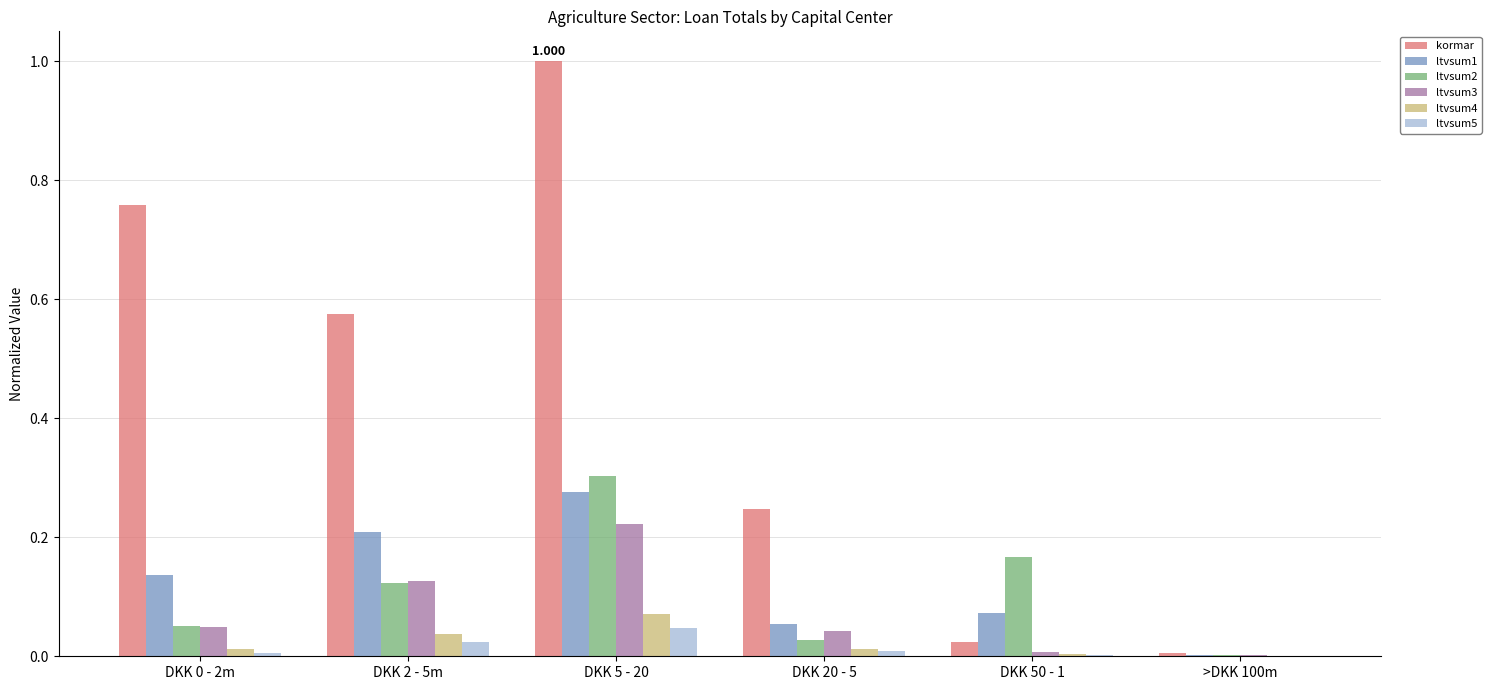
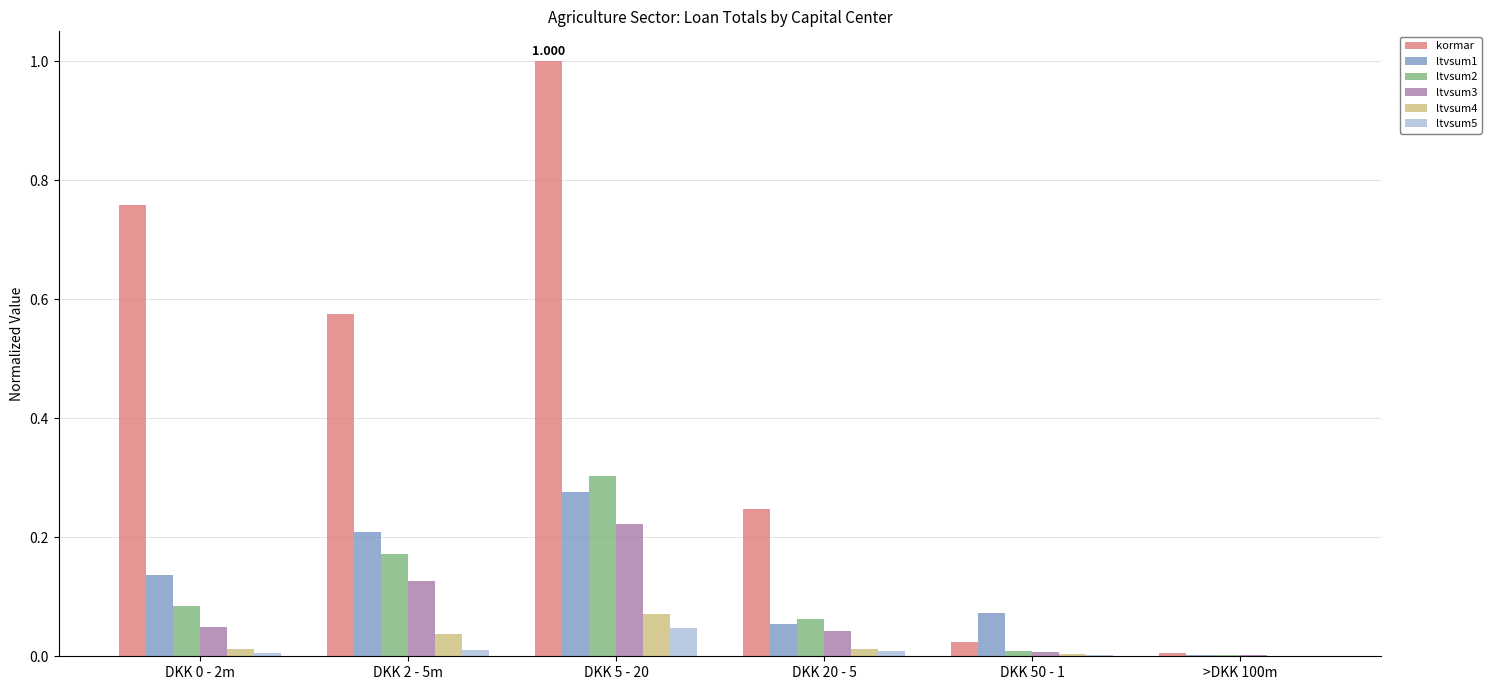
  {
    "kormar": {
      "DKK 5 - 20": 1.000
    },
    "ltvsum1": {
      "DKK 0 - 2m": 0.14,
      "DKK 2 - 5m": 0.21,
      "DKK 5 - 20": 0.28,
      "DKK 20 - 5": 0.05,
      "DKK 50 - 1": 0.07
    },
    "ltvsum2": {
-     "DKK 0 - 2m": 0.05,
-     "DKK 2 - 5m": 0.12,
+     "DKK 0 - 2m": 0.08,
+     "DKK 2 - 5m": 0.17,
      "DKK 5 - 20": 0.30,
-     "DKK 20 - 5": 0.03,
-     "DKK 50 - 1": 0.17
+     "DKK 20 - 5": 0.06,
+     "DKK 50 - 1": 0.01
    },
    "ltvsum3": {
      "DKK 0 - 2m": 0.05,
      "DKK 2 - 5m": 0.13,
      "DKK 5 - 20": 0.22,
      "DKK 20 - 5": 0.04,
      "DKK 50 - 1": 0.01
    },
    "ltvsum4": {
      "DKK 0 - 2m": 0.01,
      "DKK 2 - 5m": 0.04,
      "DKK 5 - 20": 0.07,
      "DKK 20 - 5": 0.01
    },
    "ltvsum5": {
      "DKK 0 - 2m": 0.01,
-     "DKK 2 - 5m": 0.02,
+     "DKK 2 - 5m": 0.01,
      "DKK 5 - 20": 0.05,
      "DKK 20 - 5": 0.01,
      ">DKK 100m": 0.00
    }
  }
